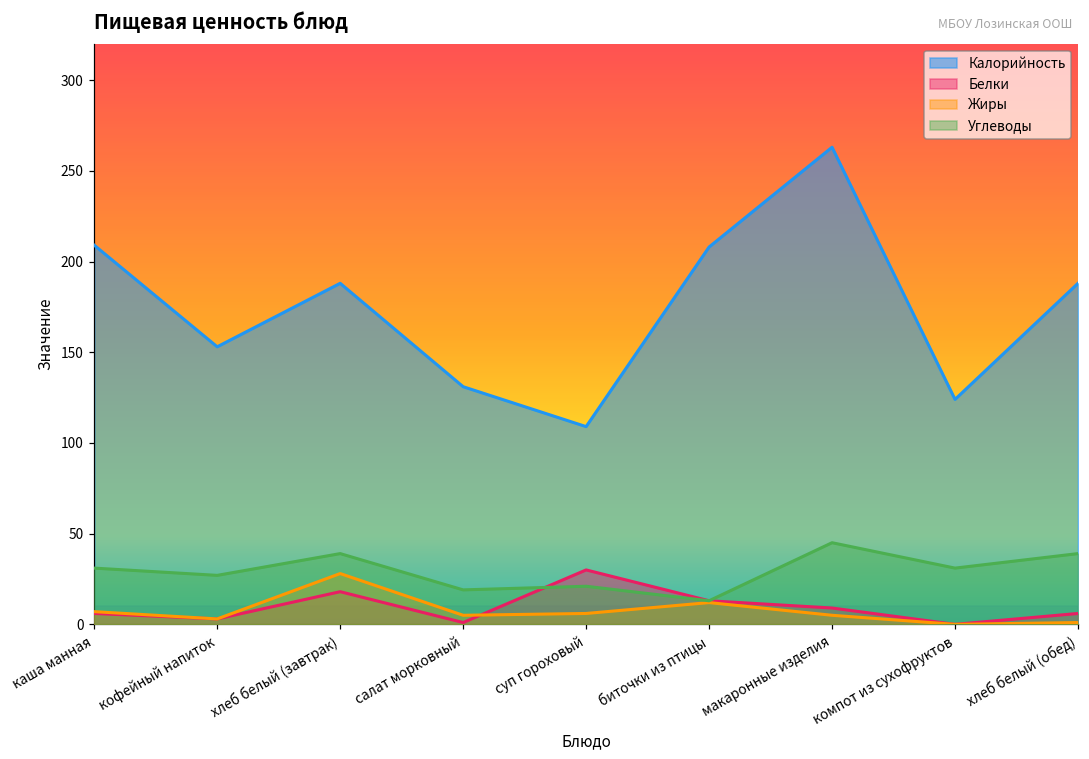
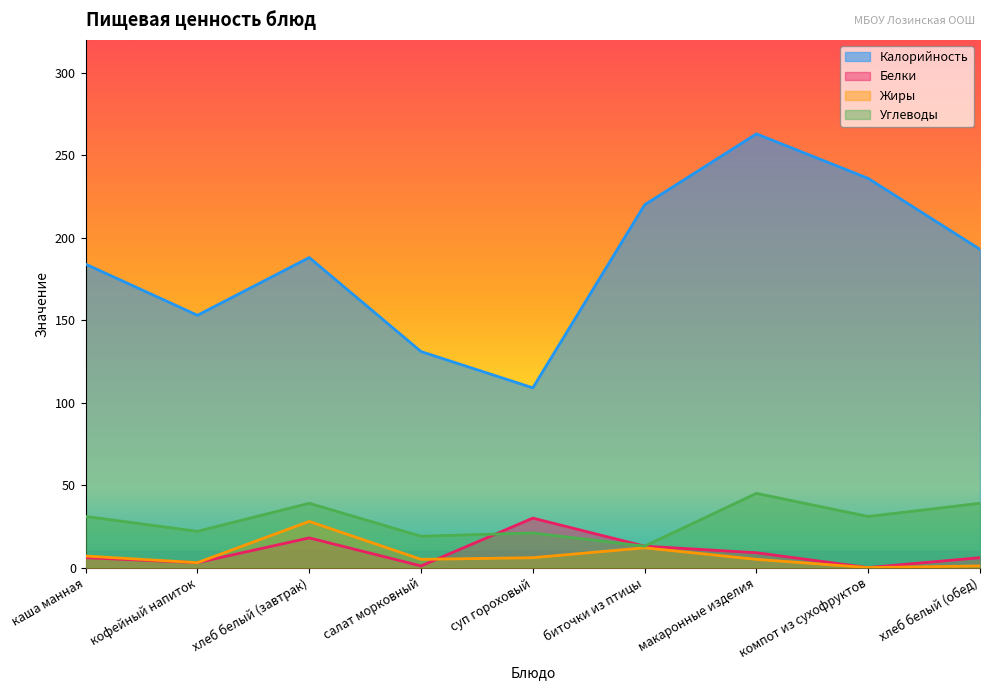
  {
    "Калорийность": {
-     "каша манная": 209,
+     "каша манная": 184,
      "кофейный напиток": 153,
      "хлеб белый (завтрак)": 188,
      "салат морковный": 131,
      "суп гороховый": 109,
-     "биточки из птицы": 208,
+     "биточки из птицы": 220,
      "макаронные изделия": 263,
-     "компот из сухофруктов": 124,
-     "хлеб белый (обед)": 188
+     "компот из сухофруктов": 236,
+     "хлеб белый (обед)": 193
    },
    "Белки": {
      "хлеб белый (завтрак)": 18,
      "суп гороховый": 30
    },
    "Жиры": {
      "хлеб белый (завтрак)": 28
    },
    "Углеводы": {
      "каша манная": 31,
-     "кофейный напиток": 27,
+     "кофейный напиток": 22,
      "хлеб белый (завтрак)": 39,
      "салат морковный": 19,
      "суп гороховый": 21,
      "макаронные изделия": 45,
      "компот из сухофруктов": 31,
      "хлеб белый (обед)": 39
    }
  }
